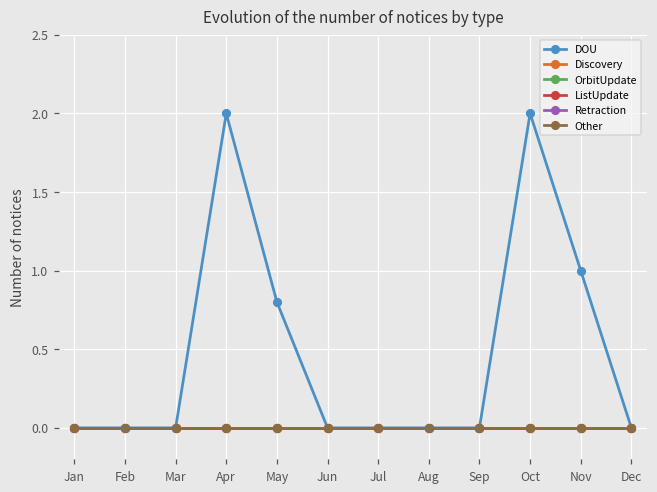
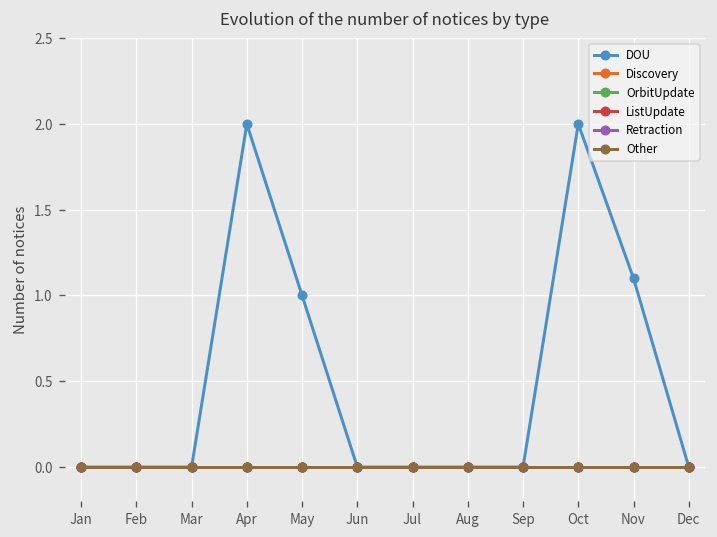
  {
    "DOU": {
      "Apr": 2.0,
-     "May": 0.8,
+     "May": 1.0,
      "Oct": 2.0,
-     "Nov": 1.0
+     "Nov": 1.1
    },
    "Other": {
      "Apr": 0.0,
      "May": 0.0,
      "Oct": 0.0,
      "Nov": 0.0
    }
  }
